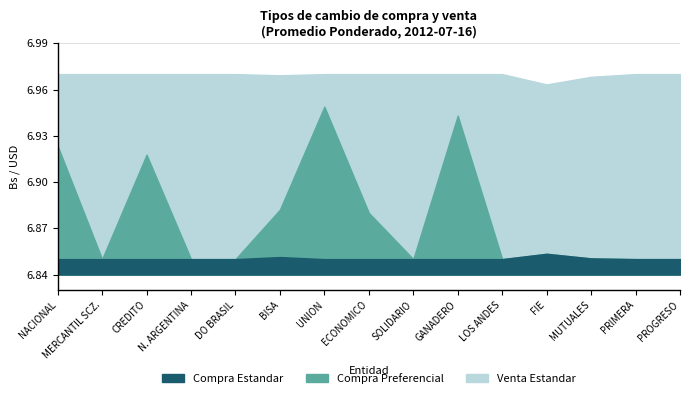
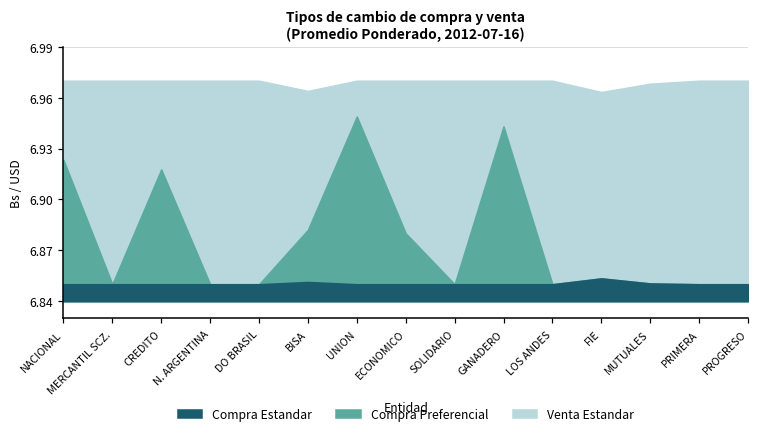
  {
    "Venta Estandar": {
      "NACIONAL": 6.970,
      "MERCANTIL SCZ.": 6.970,
      "CREDITO": 6.970,
      "N. ARGENTINA": 6.970,
      "DO BRASIL": 6.970,
-     "BISA": 6.969,
+     "BISA": 6.964,
      "UNION": 6.970,
      "ECONOMICO": 6.970,
      "SOLIDARIO": 6.970,
      "GANADERO": 6.970,
      "LOS ANDES": 6.970,
      "FIE": 6.963,
      "MUTUALES": 6.968,
      "PRIMERA": 6.970,
      "PROGRESO": 6.970
    },
    "Compra Preferencial": {
      "NACIONAL": 6.923,
      "CREDITO": 6.918,
      "BISA": 6.882,
      "UNION": 6.949,
      "ECONOMICO": 6.880,
      "GANADERO": 6.943
    },
    "Compra Estandar": {
      "NACIONAL": 6.850,
      "CREDITO": 6.850,
      "BISA": 6.851,
      "UNION": 6.850,
      "ECONOMICO": 6.850,
      "GANADERO": 6.850
    }
  }
